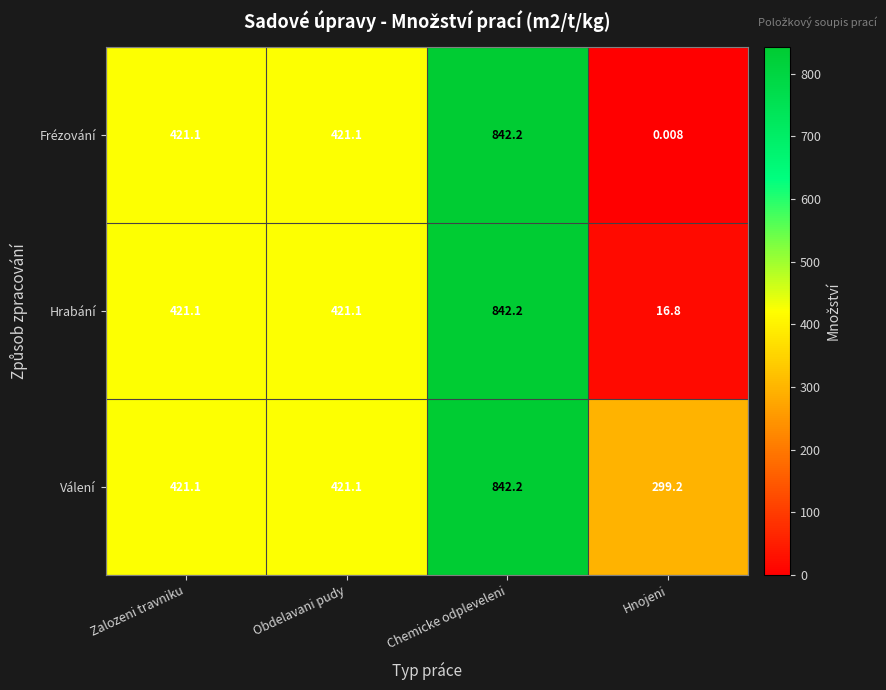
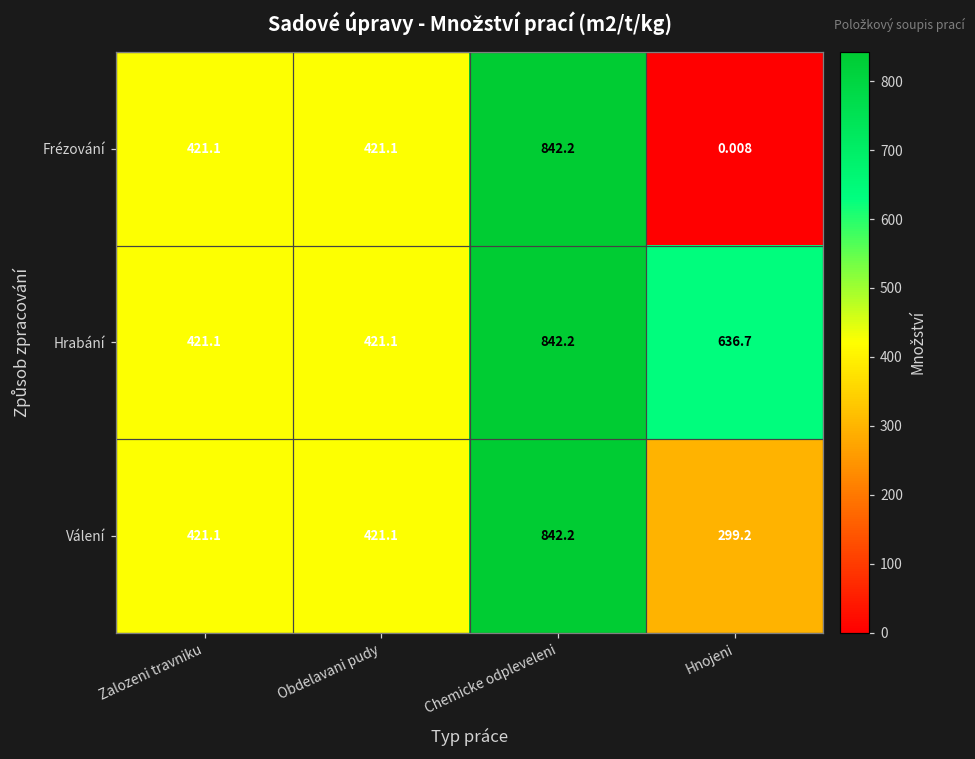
  {
    "Frézování": {
      "Zalozeni travniku": 421.1,
      "Obdelavani pudy": 421.1,
      "Chemicke odpleveleni": 842.2,
      "Hnojeni": 0.008
    },
    "Hrabání": {
      "Zalozeni travniku": 421.1,
      "Obdelavani pudy": 421.1,
      "Chemicke odpleveleni": 842.2,
-     "Hnojeni": 16.8
+     "Hnojeni": 636.7
    },
    "Válení": {
      "Zalozeni travniku": 421.1,
      "Obdelavani pudy": 421.1,
      "Chemicke odpleveleni": 842.2,
      "Hnojeni": 299.2
    }
  }
